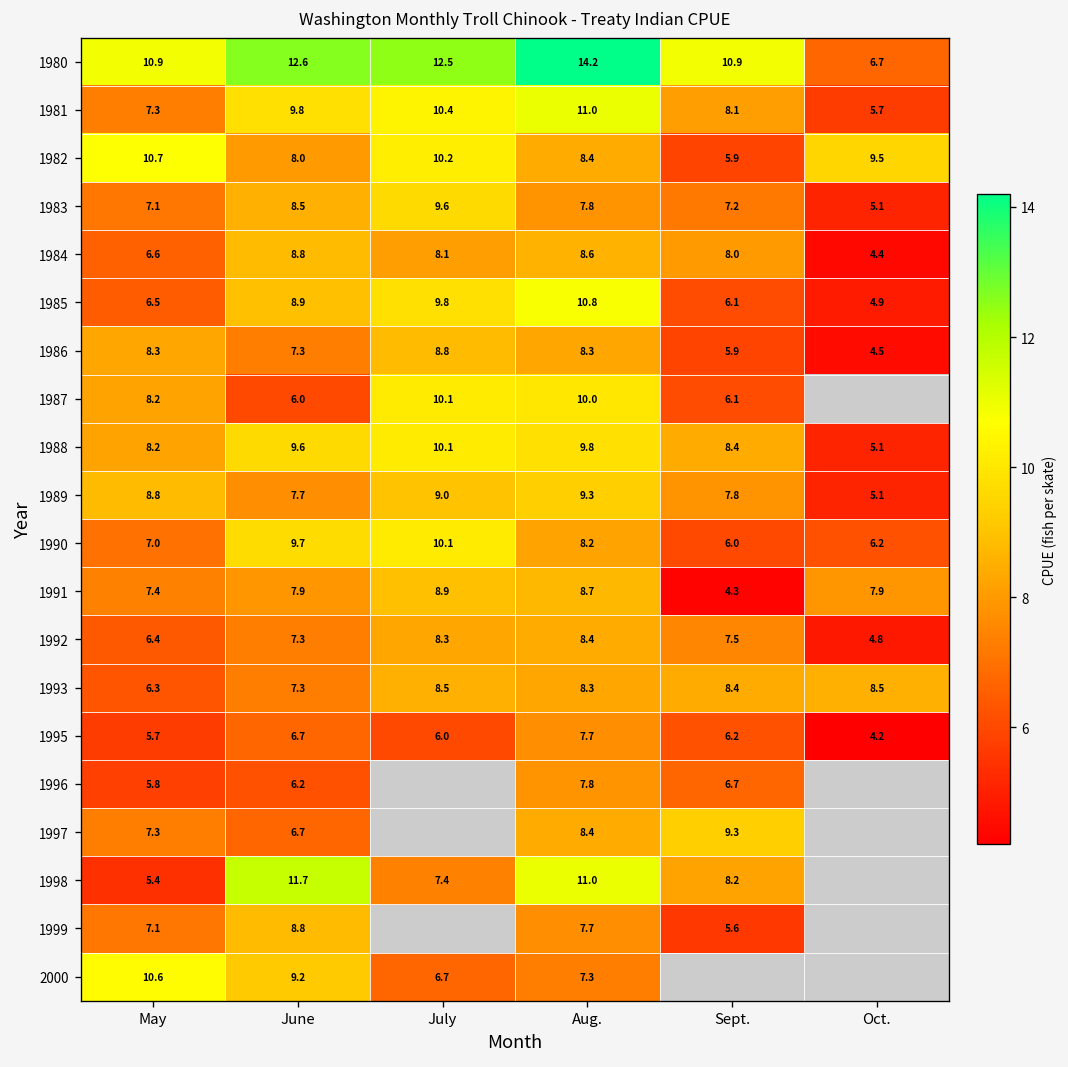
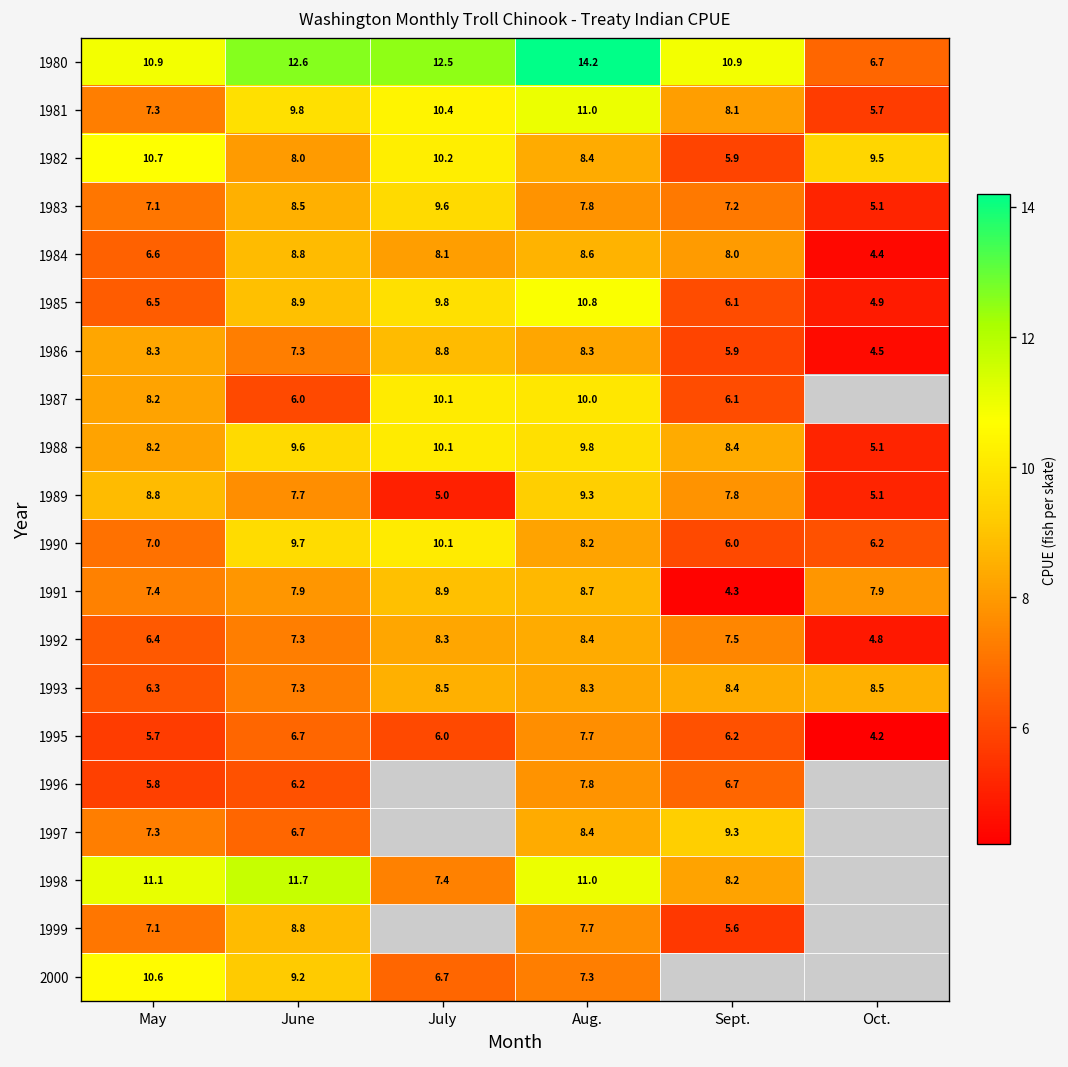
  {
    "1980": {
      "May": 10.9,
      "June": 12.6,
      "July": 12.5,
      "Aug.": 14.2,
      "Sept.": 10.9,
      "Oct.": 6.7
    },
    "1981": {
      "May": 7.3,
      "June": 9.8,
      "July": 10.4,
      "Aug.": 11.0,
      "Sept.": 8.1,
      "Oct.": 5.7
    },
    "1982": {
      "May": 10.7,
      "June": 8.0,
      "July": 10.2,
      "Aug.": 8.4,
      "Sept.": 5.9,
      "Oct.": 9.5
    },
    "1983": {
      "May": 7.1,
      "June": 8.5,
      "July": 9.6,
      "Aug.": 7.8,
      "Sept.": 7.2,
      "Oct.": 5.1
    },
    "1984": {
      "May": 6.6,
      "June": 8.8,
      "July": 8.1,
      "Aug.": 8.6,
      "Sept.": 8.0,
      "Oct.": 4.4
    },
    "1985": {
      "May": 6.5,
      "June": 8.9,
      "July": 9.8,
      "Aug.": 10.8,
      "Sept.": 6.1,
      "Oct.": 4.9
    },
    "1986": {
      "May": 8.3,
      "June": 7.3,
      "July": 8.8,
      "Aug.": 8.3,
      "Sept.": 5.9,
      "Oct.": 4.5
    },
    "1987": {
      "May": 8.2,
      "June": 6.0,
      "July": 10.1,
      "Aug.": 10.0,
      "Sept.": 6.1
    },
    "1988": {
      "May": 8.2,
      "June": 9.6,
      "July": 10.1,
      "Aug.": 9.8,
      "Sept.": 8.4,
      "Oct.": 5.1
    },
    "1989": {
      "May": 8.8,
      "June": 7.7,
-     "July": 9.0,
+     "July": 5.0,
      "Aug.": 9.3,
      "Sept.": 7.8,
      "Oct.": 5.1
    },
    "1990": {
      "May": 7.0,
      "June": 9.7,
      "July": 10.1,
      "Aug.": 8.2,
      "Sept.": 6.0,
      "Oct.": 6.2
    },
    "1991": {
      "May": 7.4,
      "June": 7.9,
      "July": 8.9,
      "Aug.": 8.7,
      "Sept.": 4.3,
      "Oct.": 7.9
    },
    "1992": {
      "May": 6.4,
      "June": 7.3,
      "July": 8.3,
      "Aug.": 8.4,
      "Sept.": 7.5,
      "Oct.": 4.8
    },
    "1993": {
      "May": 6.3,
      "June": 7.3,
      "July": 8.5,
      "Aug.": 8.3,
      "Sept.": 8.4,
      "Oct.": 8.5
    },
    "1995": {
      "May": 5.7,
      "June": 6.7,
      "July": 6.0,
      "Aug.": 7.7,
      "Sept.": 6.2,
      "Oct.": 4.2
    },
    "1996": {
      "May": 5.8,
      "June": 6.2,
      "Aug.": 7.8,
      "Sept.": 6.7
    },
    "1997": {
      "May": 7.3,
      "June": 6.7,
      "Aug.": 8.4,
      "Sept.": 9.3
    },
    "1998": {
-     "May": 5.4,
+     "May": 11.1,
      "June": 11.7,
      "July": 7.4,
      "Aug.": 11.0,
      "Sept.": 8.2
    },
    "1999": {
      "May": 7.1,
      "June": 8.8,
      "Aug.": 7.7,
      "Sept.": 5.6
    },
    "2000": {
      "May": 10.6,
      "June": 9.2,
      "July": 6.7,
      "Aug.": 7.3
    }
  }
